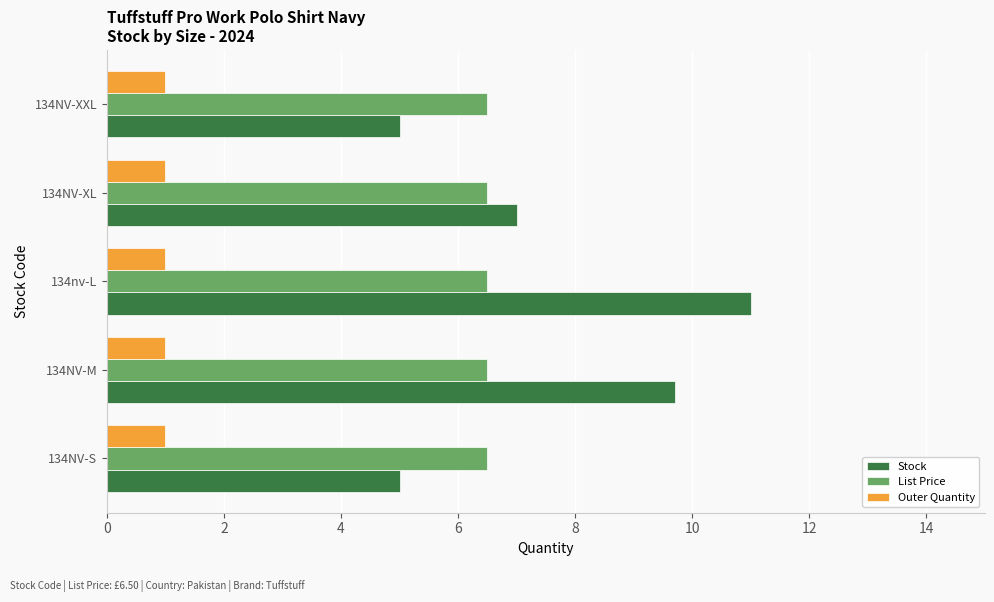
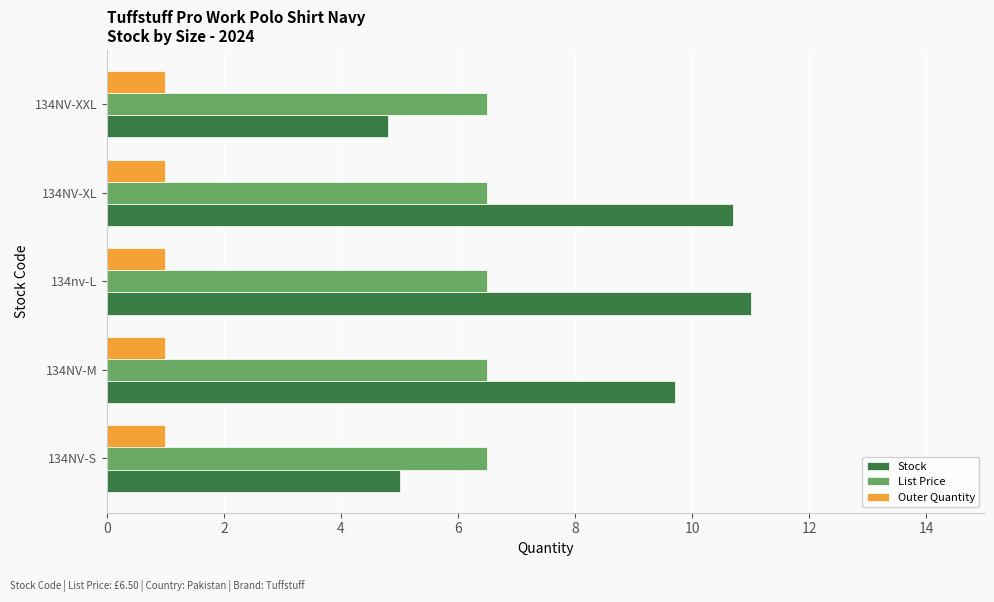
  {
    "Stock": {
-     "134NV-XXL": 5.0,
-     "134NV-XL": 7.0,
+     "134NV-XXL": 4.8,
+     "134NV-XL": 10.7,
      "134nv-L": 11.0,
      "134NV-M": 9.7,
      "134NV-S": 5.0
    },
    "List Price": {
      "134NV-XXL": 6.5,
      "134NV-XL": 6.5,
      "134nv-L": 6.5,
      "134NV-M": 6.5,
      "134NV-S": 6.5
    },
    "Outer Quantity": {
      "134NV-XXL": 1.0,
      "134NV-XL": 1.0,
      "134nv-L": 1.0,
      "134NV-M": 1.0,
      "134NV-S": 1.0
    }
  }
